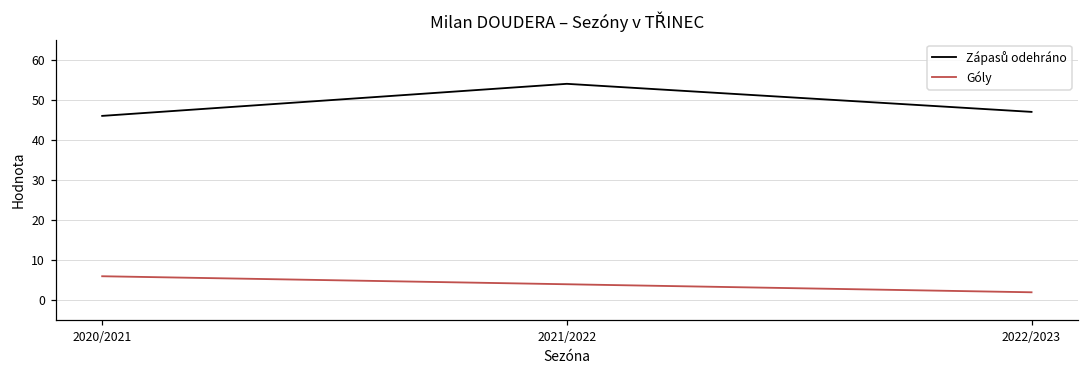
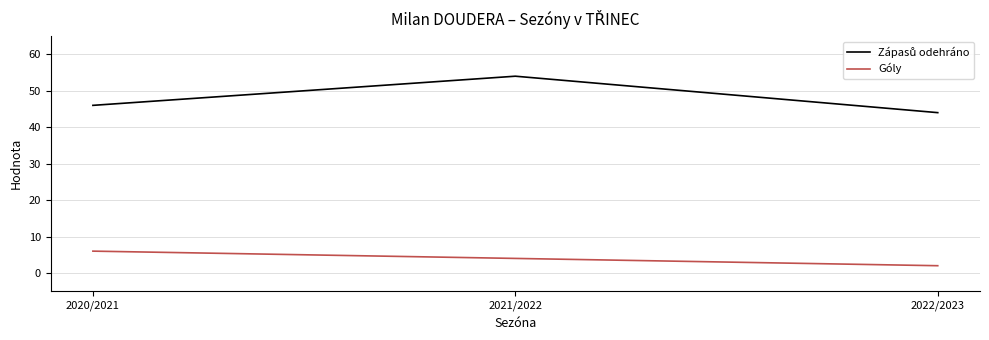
  {
    "Zápasů odehráno": {
      "2020/2021": 46,
      "2021/2022": 54,
-     "2022/2023": 47
+     "2022/2023": 44
    },
    "Góly": {
      "2020/2021": 6,
      "2021/2022": 4,
      "2022/2023": 2
    }
  }
